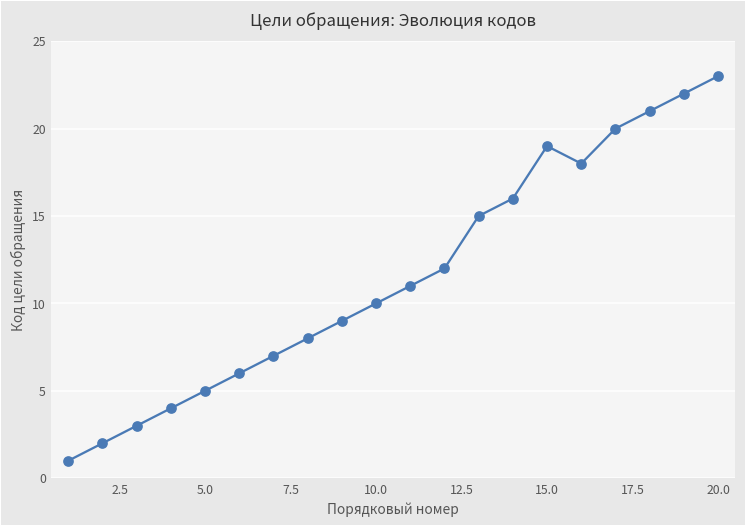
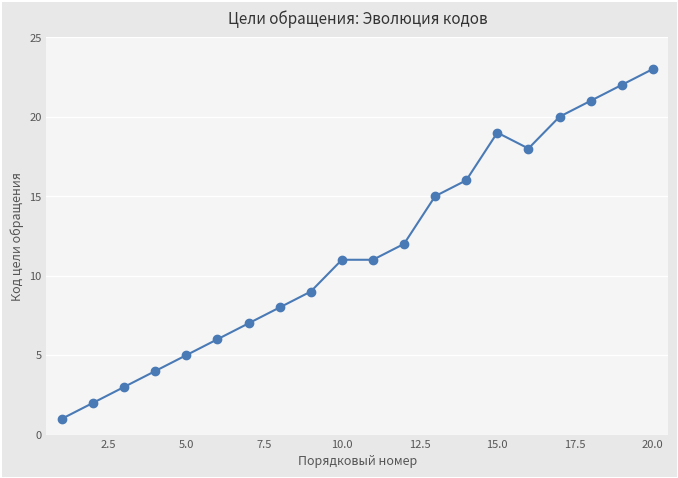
  {
    "5.0": 5,
-   "10.0": 10,
+   "10.0": 11,
    "15.0": 19,
    "20.0": 23
  }
